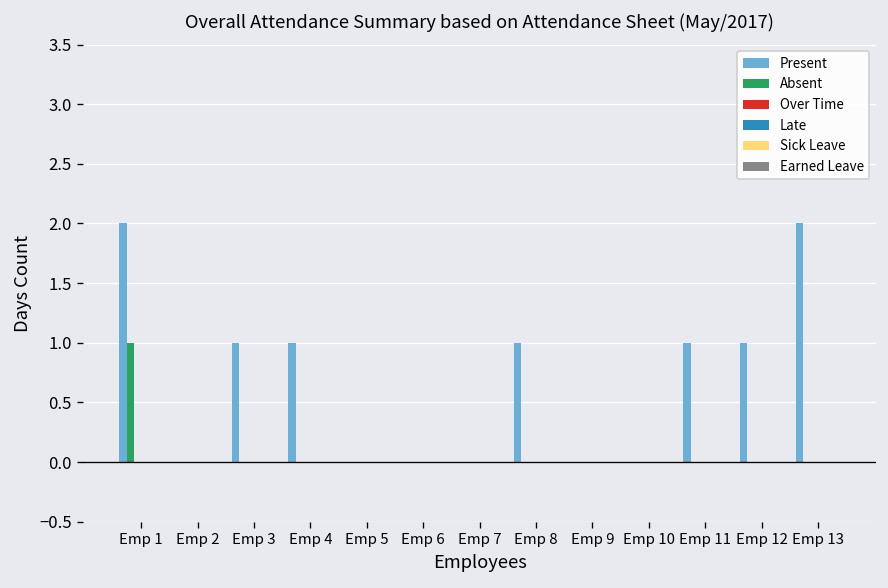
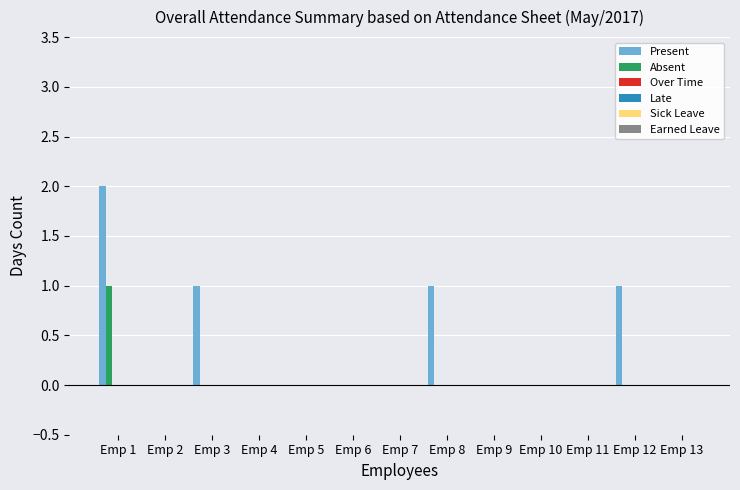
  {
    "Present": {
      "Emp 1": 2,
      "Emp 2": 0,
      "Emp 3": 1,
-     "Emp 4": 1,
+     "Emp 4": 0,
      "Emp 5": 0,
      "Emp 6": 0,
      "Emp 7": 0,
      "Emp 8": 1,
      "Emp 9": 0,
      "Emp 10": 0,
-     "Emp 11": 1,
+     "Emp 11": 0,
      "Emp 12": 1,
-     "Emp 13": 2
+     "Emp 13": 0
    },
    "Absent": {
      "Emp 1": 1,
      "Emp 2": 0,
      "Emp 3": 0,
      "Emp 4": 0,
      "Emp 5": 0,
      "Emp 6": 0,
      "Emp 7": 0,
      "Emp 8": 0,
      "Emp 9": 0,
      "Emp 10": 0,
      "Emp 11": 0,
      "Emp 12": 0,
      "Emp 13": 0
    },
    "Over Time": {
      "Emp 1": 0,
      "Emp 2": 0,
      "Emp 3": 0,
      "Emp 4": 0,
      "Emp 5": 0,
      "Emp 6": 0,
      "Emp 7": 0,
      "Emp 8": 0,
      "Emp 9": 0,
      "Emp 10": 0,
      "Emp 11": 0,
      "Emp 12": 0,
      "Emp 13": 0
    },
    "Late": {
      "Emp 1": 0,
      "Emp 2": 0,
      "Emp 3": 0,
      "Emp 4": 0,
      "Emp 5": 0,
      "Emp 6": 0,
      "Emp 7": 0,
      "Emp 8": 0,
      "Emp 9": 0,
      "Emp 10": 0,
      "Emp 11": 0,
      "Emp 12": 0,
      "Emp 13": 0
    },
    "Sick Leave": {
      "Emp 1": 0,
      "Emp 2": 0,
      "Emp 3": 0,
      "Emp 4": 0,
      "Emp 5": 0,
      "Emp 6": 0,
      "Emp 7": 0,
      "Emp 8": 0,
      "Emp 9": 0,
      "Emp 10": 0,
      "Emp 11": 0,
      "Emp 12": 0,
      "Emp 13": 0
    },
    "Earned Leave": {
      "Emp 1": 0,
      "Emp 2": 0,
      "Emp 3": 0,
      "Emp 4": 0,
      "Emp 5": 0,
      "Emp 6": 0,
      "Emp 7": 0,
      "Emp 8": 0,
      "Emp 9": 0,
      "Emp 10": 0,
      "Emp 11": 0,
      "Emp 12": 0,
      "Emp 13": 0
    }
  }
